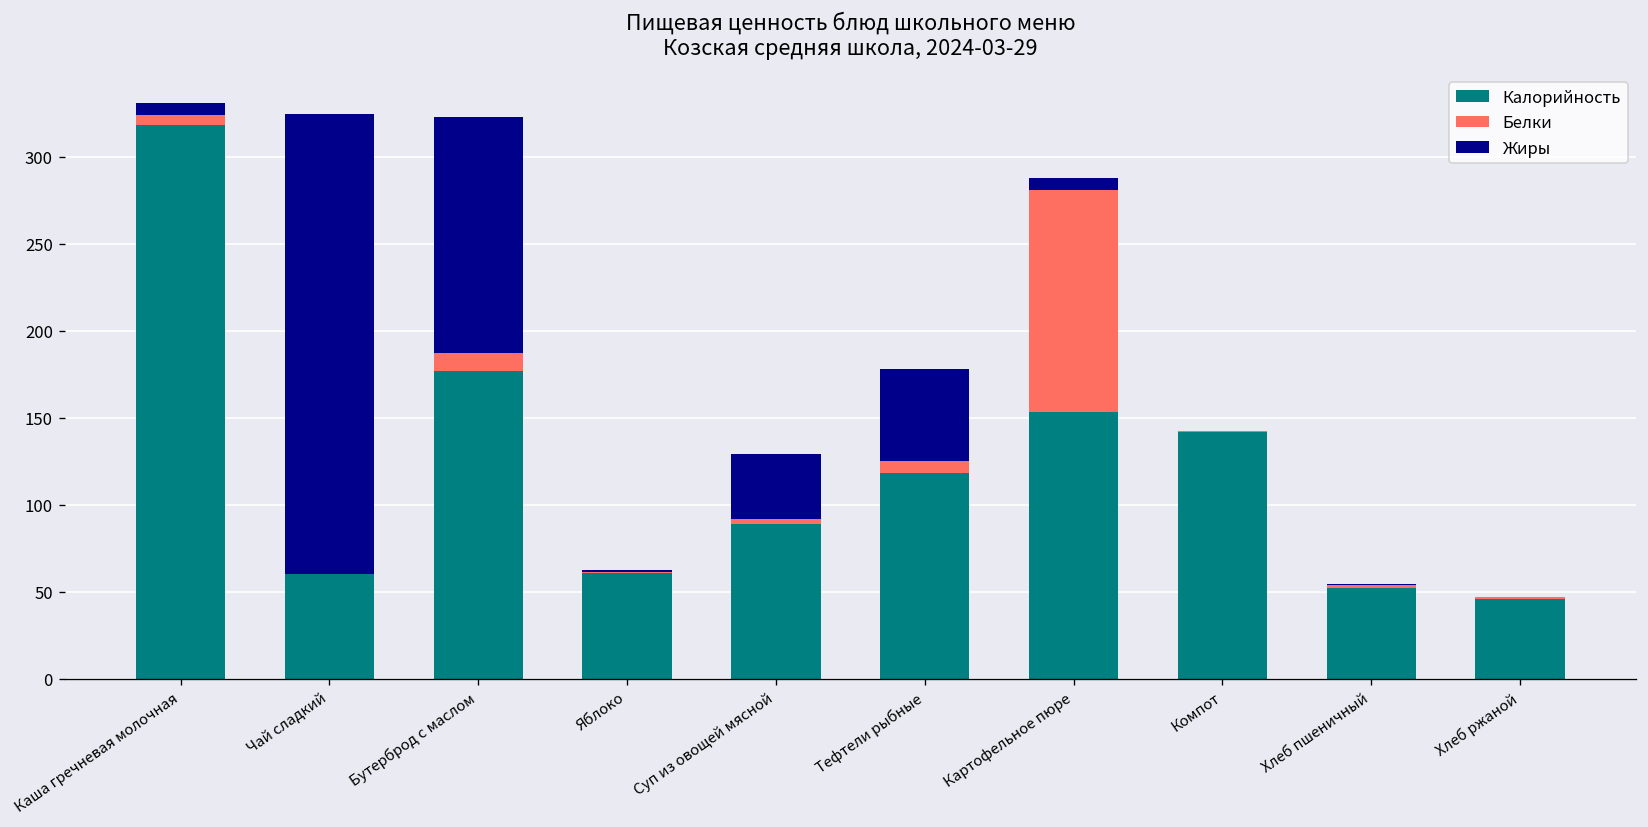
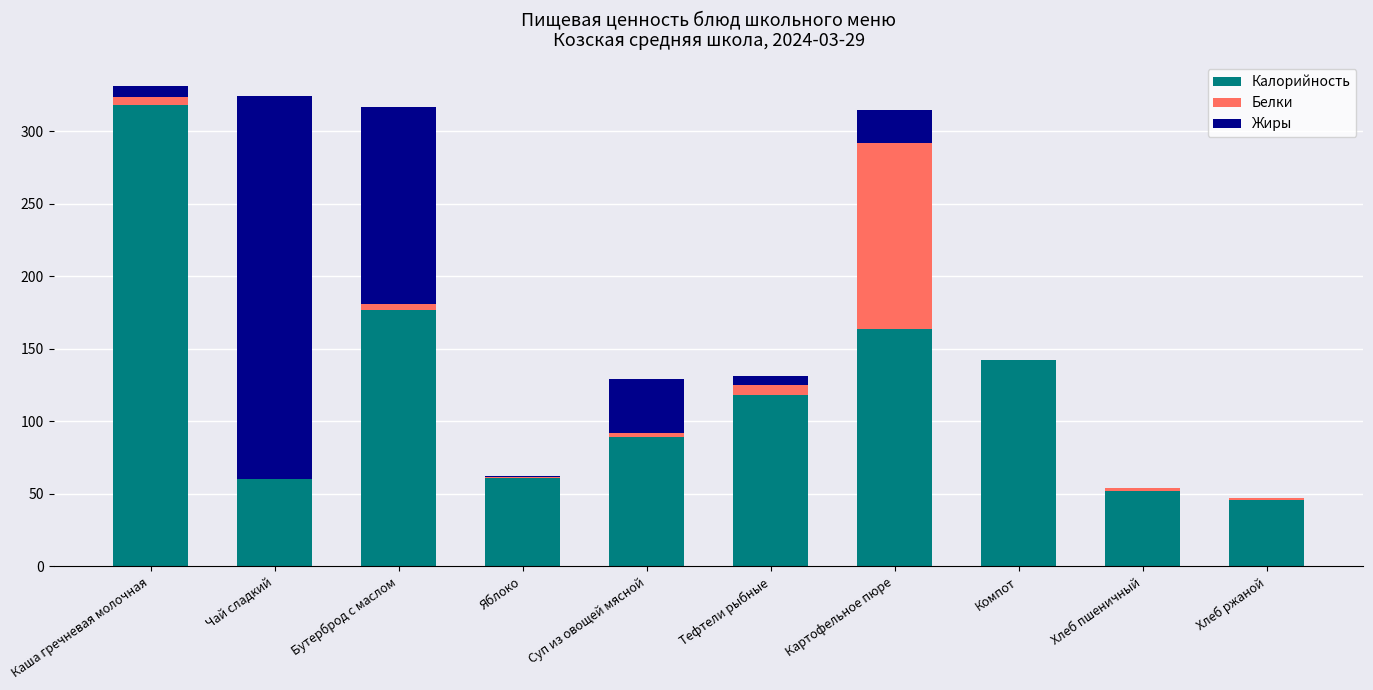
  {
    "Калорийность": {
      "Каша гречневая молочная": 318,
      "Чай сладкий": 60,
      "Бутерброд с маслом": 177,
      "Яблоко": 61,
      "Суп из овощей мясной": 89,
      "Тефтели рыбные": 118,
-     "Картофельное пюре": 153,
+     "Картофельное пюре": 164,
      "Компот": 142,
      "Хлеб пшеничный": 52,
      "Хлеб ржаной": 46
    },
    "Белки": {
      "Каша гречневая молочная": 6,
-     "Бутерброд с маслом": 10,
+     "Бутерброд с маслом": 4,
      "Суп из овощей мясной": 3,
      "Тефтели рыбные": 7,
      "Картофельное пюре": 128,
      "Хлеб пшеничный": 2
    },
    "Жиры": {
      "Каша гречневая молочная": 7,
      "Чай сладкий": 264,
      "Бутерброд с маслом": 136,
      "Суп из овощей мясной": 37,
-     "Тефтели рыбные": 53,
-     "Картофельное пюре": 7,
+     "Тефтели рыбные": 6,
+     "Картофельное пюре": 23,
      "Компот": 0
    }
  }
